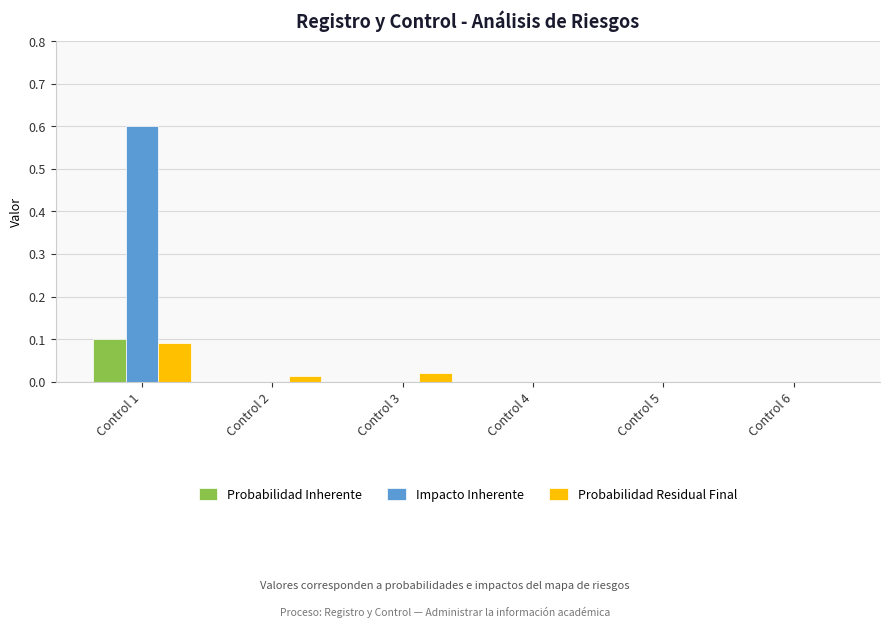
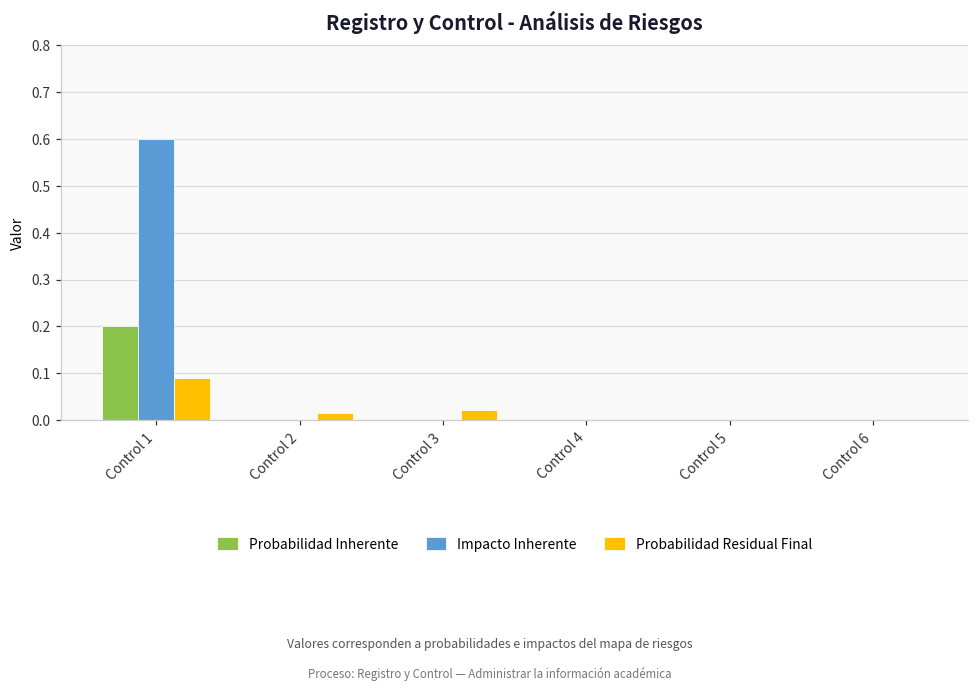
  {
    "Probabilidad Inherente": {
-     "Control 1": 0.1,
+     "Control 1": 0.2,
      "Control 2": 0.0,
      "Control 3": 0.0,
      "Control 4": 0.0,
      "Control 5": 0.0,
      "Control 6": 0.0
    },
    "Impacto Inherente": {
      "Control 1": 0.6,
      "Control 2": 0.0,
      "Control 3": 0.0,
      "Control 4": 0.0,
      "Control 5": 0.0,
      "Control 6": 0.0
    },
    "Probabilidad Residual Final": {
      "Control 1": 0.09,
      "Control 2": 0.01,
      "Control 3": 0.02,
      "Control 4": 0.0,
      "Control 5": 0.0,
      "Control 6": 0.0
    }
  }
